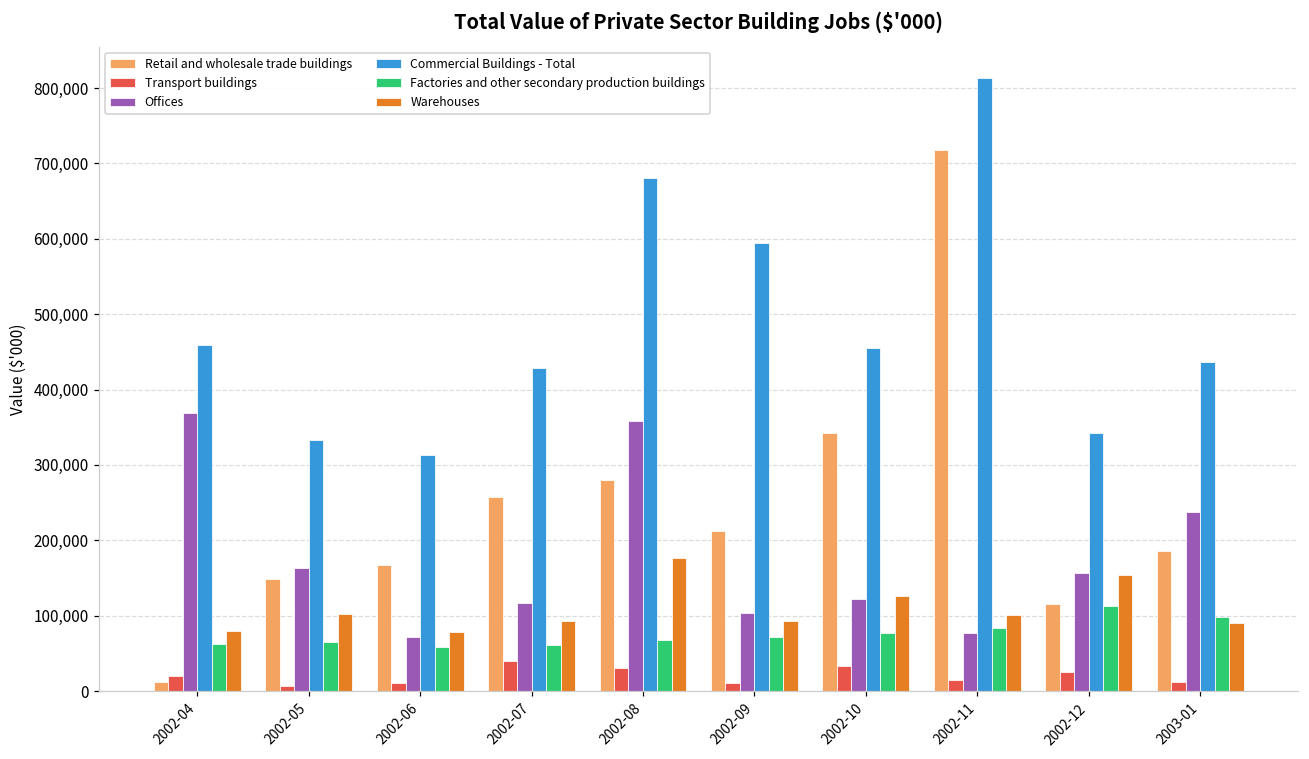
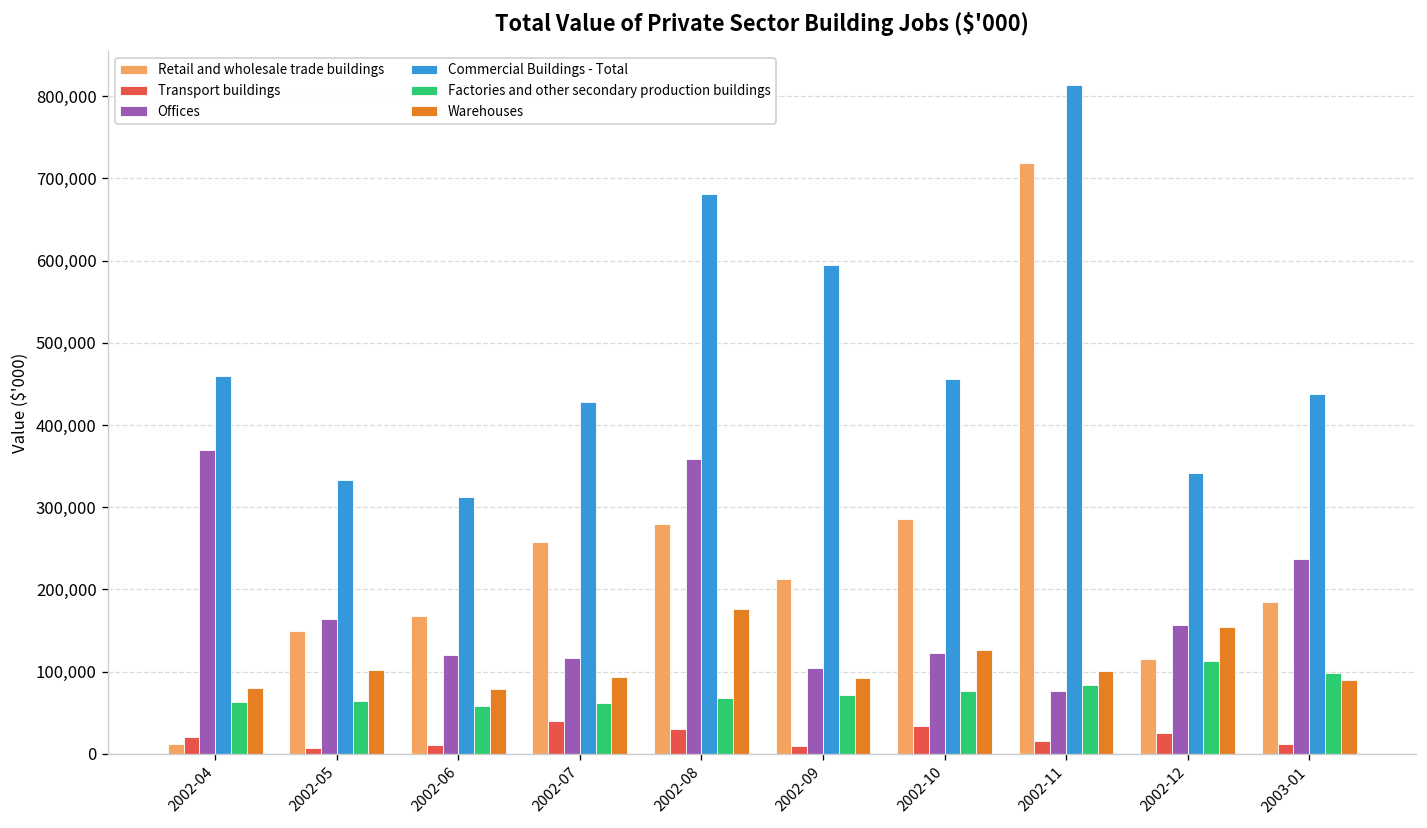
  {
    "Retail and wholesale trade buildings": {
      "2002-04": "10,000",
      "2002-05": "150,000",
      "2002-06": "170,000",
      "2002-07": "260,000",
      "2002-08": "280,000",
      "2002-09": "210,000",
-     "2002-10": "340,000",
+     "2002-10": "290,000",
      "2002-11": "720,000",
      "2002-12": "120,000",
      "2003-01": "190,000"
    },
    "Offices": {
      "2002-04": "370,000",
      "2002-05": "160,000",
-     "2002-06": "70,000",
+     "2002-06": "120,000",
      "2002-07": "120,000",
      "2002-08": "360,000",
      "2002-09": "100,000",
      "2002-10": "120,000",
      "2002-11": "80,000",
      "2002-12": "160,000",
      "2003-01": "240,000"
    },
    "Commercial Buildings - Total": {
      "2002-04": "460,000",
      "2002-05": "330,000",
      "2002-06": "310,000",
      "2002-07": "430,000",
      "2002-08": "680,000",
      "2002-09": "590,000",
      "2002-10": "460,000",
      "2002-11": "810,000",
      "2002-12": "340,000",
      "2003-01": "440,000"
    },
    "Factories and other secondary production buildings": {
      "2002-04": "60,000",
      "2002-05": "60,000",
      "2002-06": "60,000",
      "2002-07": "60,000",
      "2002-08": "70,000",
      "2002-09": "70,000",
      "2002-10": "80,000",
      "2002-11": "80,000",
      "2002-12": "110,000",
      "2003-01": "100,000"
    }
  }
